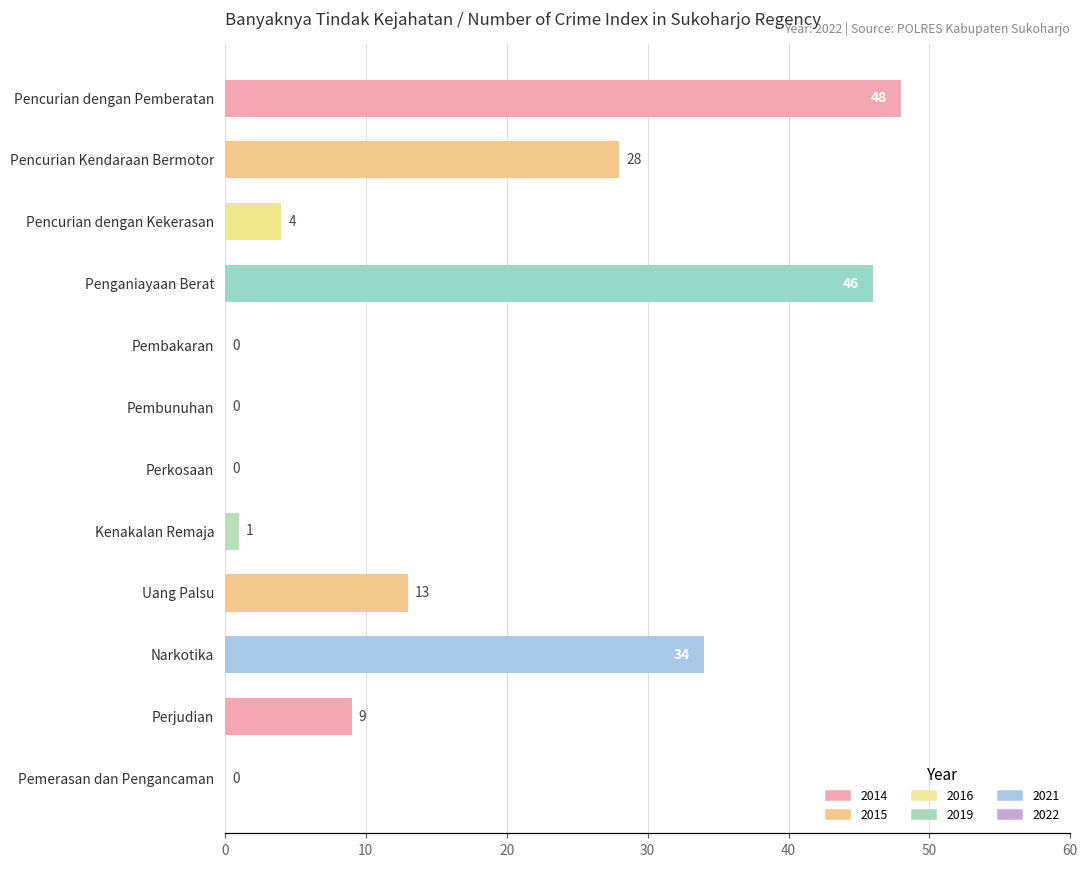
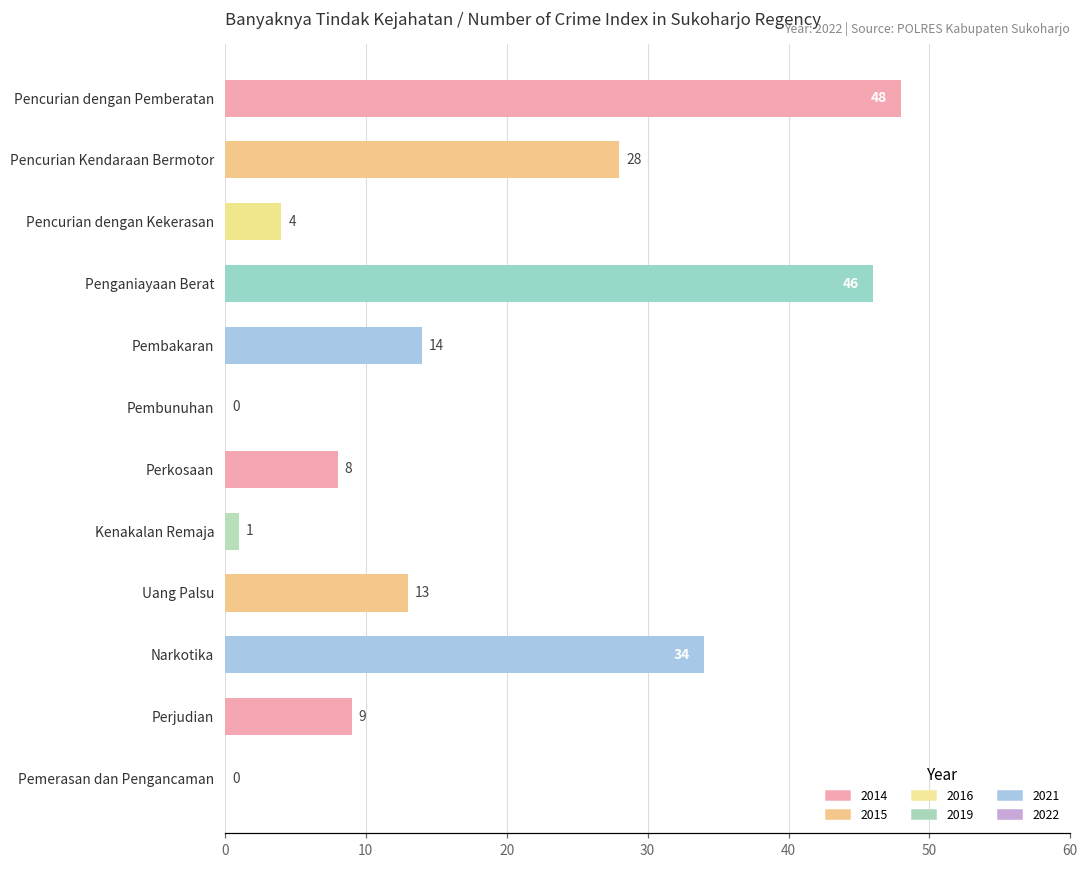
  {
    "Pencurian dengan Pemberatan": 48,
    "Pencurian Kendaraan Bermotor": 28,
    "Pencurian dengan Kekerasan": 4,
    "Penganiayaan Berat": 46,
-   "Pembakaran": 0,
+   "Pembakaran": 14,
    "Pembunuhan": 0,
-   "Perkosaan": 0,
+   "Perkosaan": 8,
    "Kenakalan Remaja": 1,
    "Uang Palsu": 13,
    "Narkotika": 34,
    "Perjudian": 9,
    "Pemerasan dan Pengancaman": 0
  }
